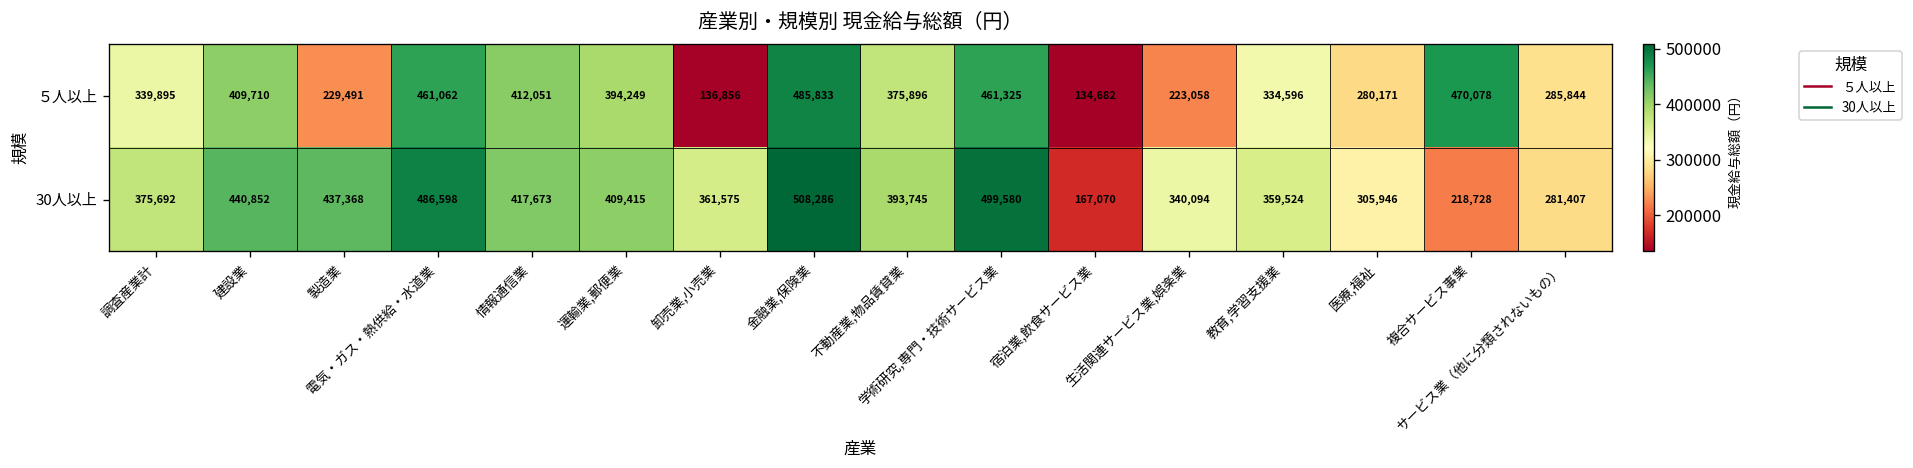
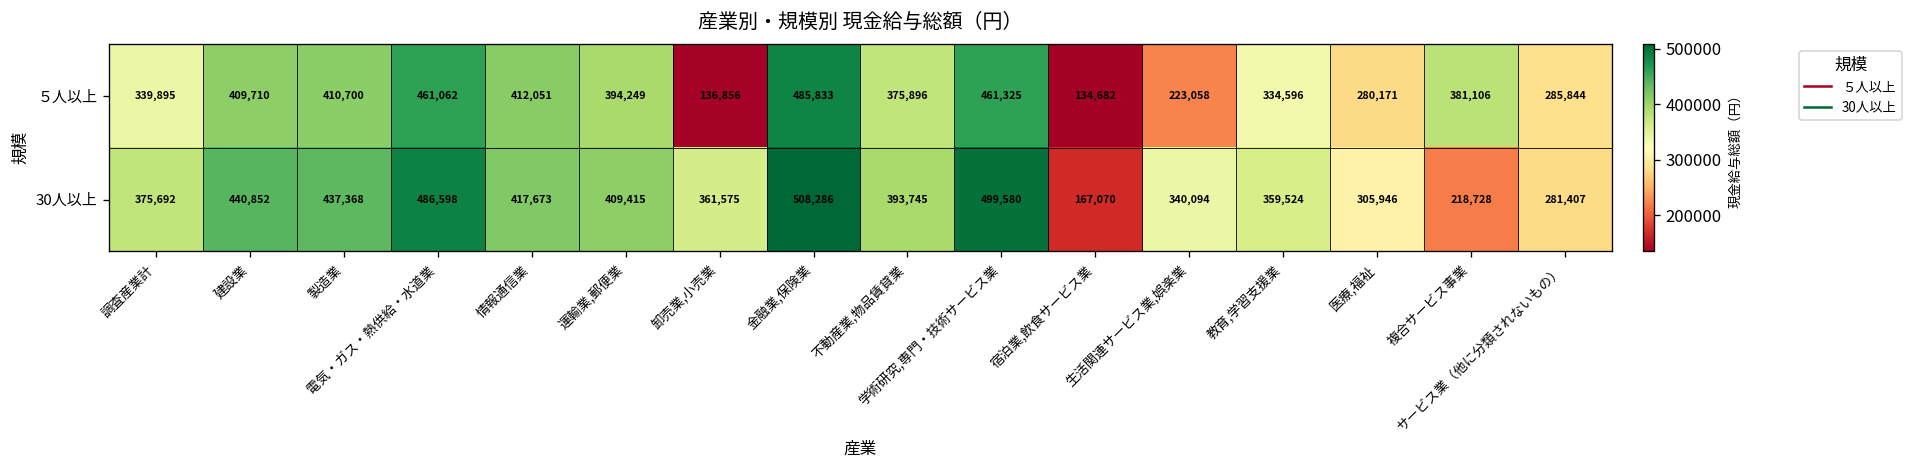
  {
    "５人以上": {
      "調査産業計": "339,895",
      "建設業": "409,710",
-     "製造業": "229,491",
+     "製造業": "410,700",
      "電気・ガス・熱供給・水道業": "461,062",
      "情報通信業": "412,051",
      "運輸業,郵便業": "394,249",
      "卸売業,小売業": "136,856",
      "金融業,保険業": "485,833",
      "不動産業,物品賃貸業": "375,896",
      "学術研究,専門・技術サービス業": "461,325",
      "宿泊業,飲食サービス業": "134,682",
      "生活関連サービス業,娯楽業": "223,058",
      "教育,学習支援業": "334,596",
      "医療,福祉": "280,171",
-     "複合サービス事業": "470,078",
+     "複合サービス事業": "381,106",
      "サービス業（他に分類されないもの）": "285,844"
    },
    "30人以上": {
      "調査産業計": "375,692",
      "建設業": "440,852",
      "製造業": "437,368",
      "電気・ガス・熱供給・水道業": "486,598",
      "情報通信業": "417,673",
      "運輸業,郵便業": "409,415",
      "卸売業,小売業": "361,575",
      "金融業,保険業": "508,286",
      "不動産業,物品賃貸業": "393,745",
      "学術研究,専門・技術サービス業": "499,580",
      "宿泊業,飲食サービス業": "167,070",
      "生活関連サービス業,娯楽業": "340,094",
      "教育,学習支援業": "359,524",
      "医療,福祉": "305,946",
      "複合サービス事業": "218,728",
      "サービス業（他に分類されないもの）": "281,407"
    }
  }
